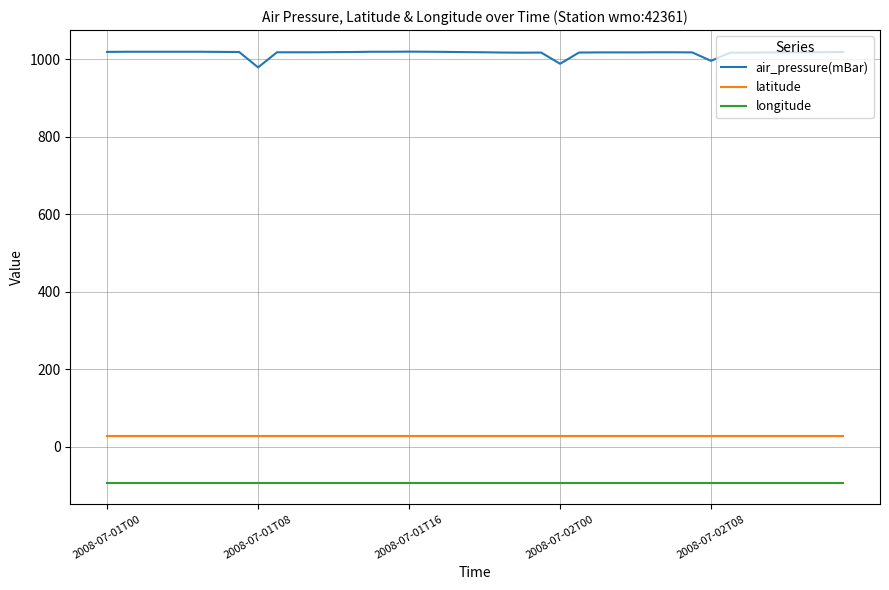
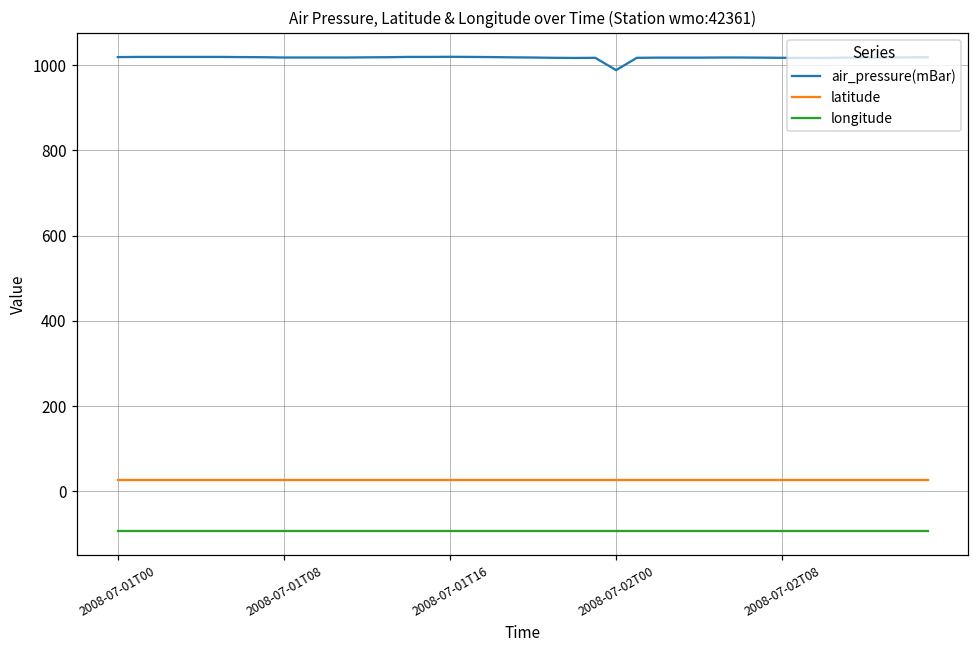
  {
    "air_pressure(mBar)": {
      "2008-07-01T00": 1020,
-     "2008-07-01T08": 980,
+     "2008-07-01T08": 1020,
      "2008-07-01T16": 1020,
      "2008-07-02T00": 990,
-     "2008-07-02T08": 1000
+     "2008-07-02T08": 1020
    },
    "latitude": {
      "2008-07-01T00": 30,
      "2008-07-01T08": 30,
      "2008-07-01T16": 30,
      "2008-07-02T00": 30,
      "2008-07-02T08": 30
    },
    "longitude": {
      "2008-07-01T00": -90,
      "2008-07-01T08": -90,
      "2008-07-01T16": -90,
      "2008-07-02T00": -90,
      "2008-07-02T08": -90
    }
  }
